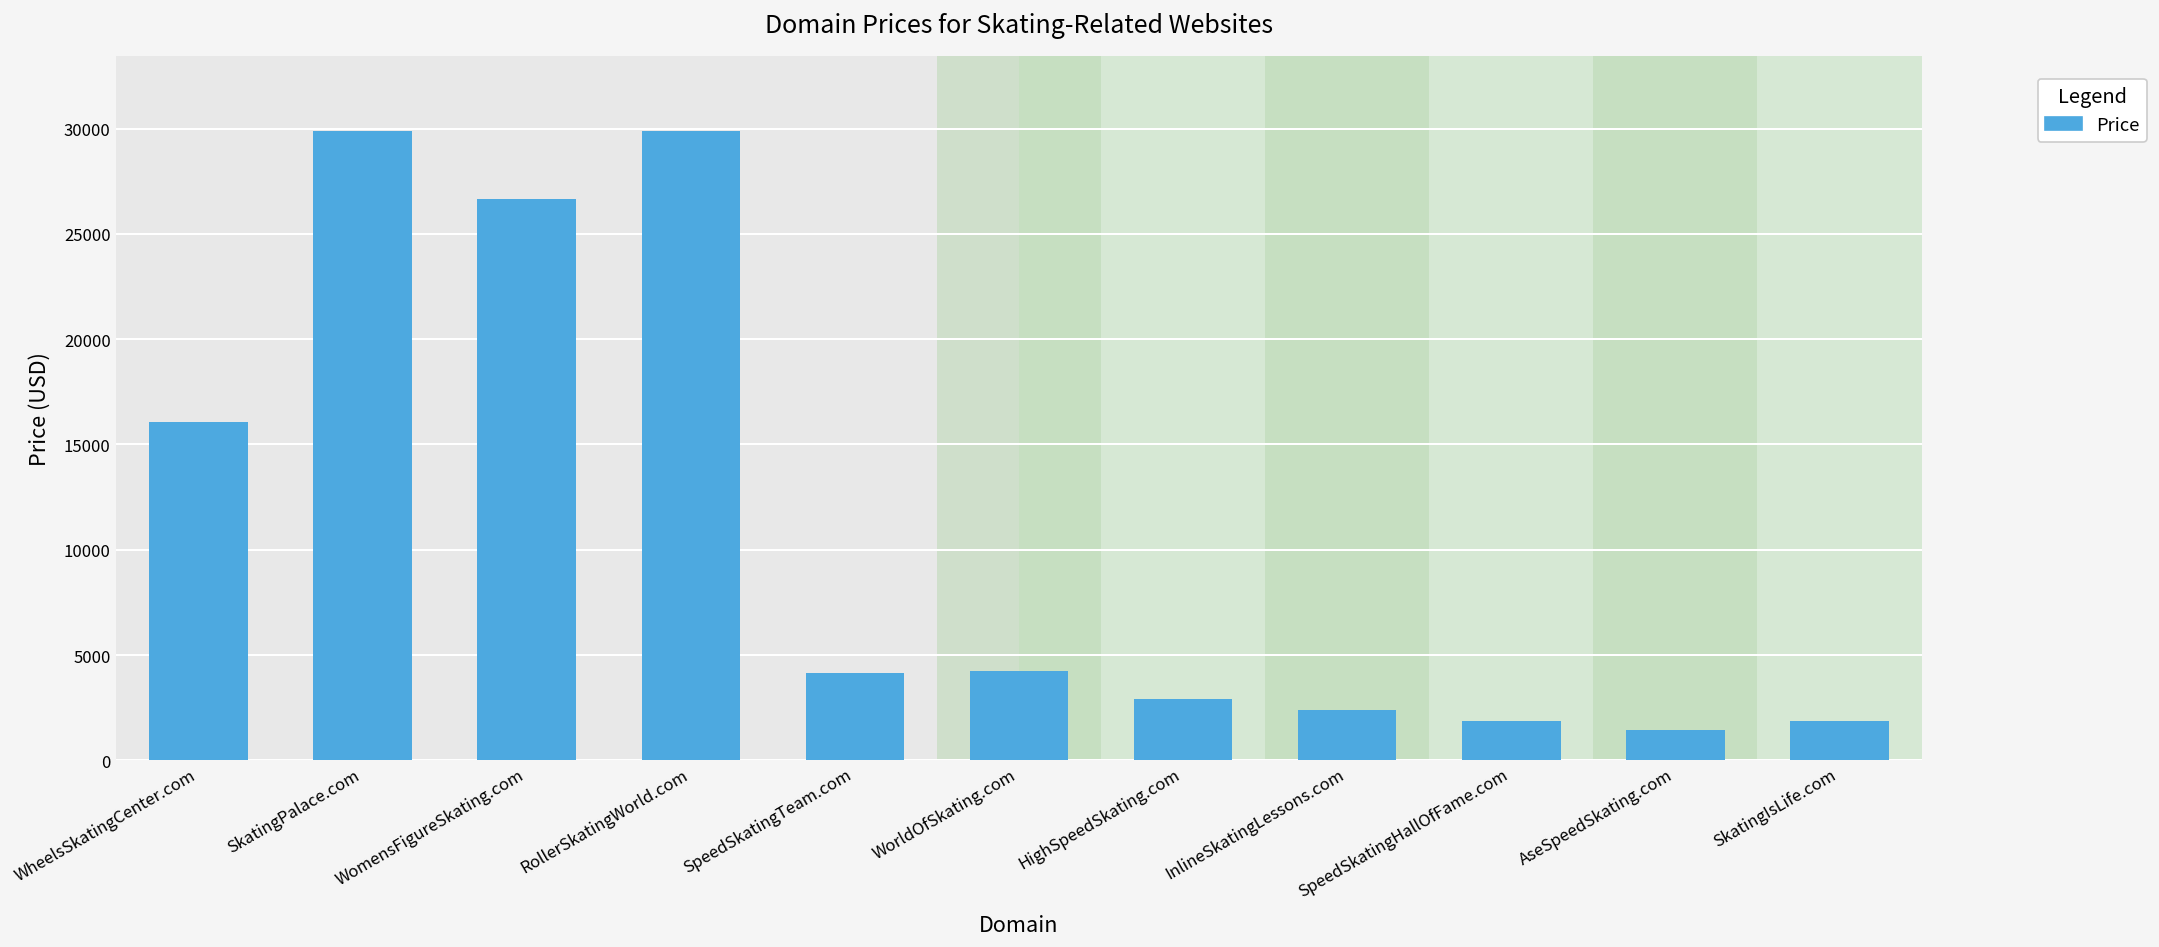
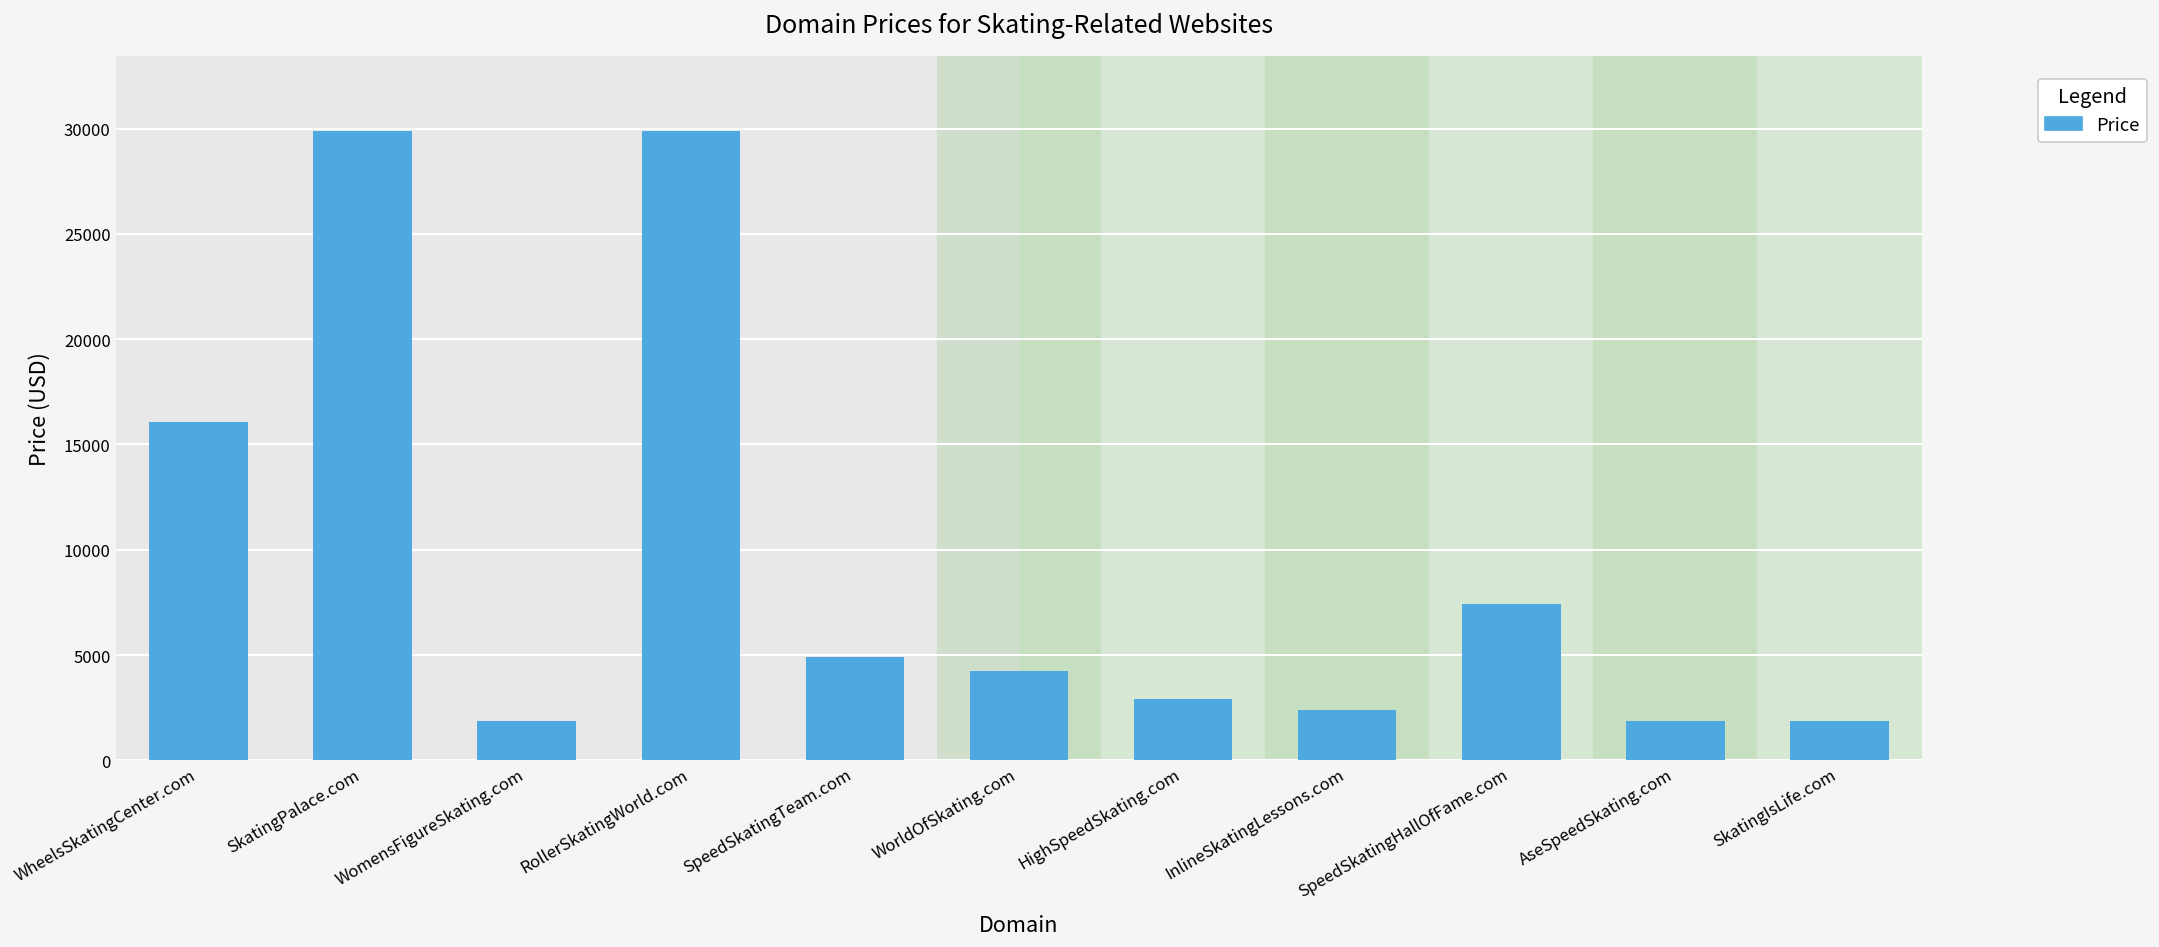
  {
    "WheelsSkatingCenter.com": 16100,
    "SkatingPalace.com": 29900,
-   "WomensFigureSkating.com": 26600,
+   "WomensFigureSkating.com": 1900,
    "RollerSkatingWorld.com": 29900,
-   "SpeedSkatingTeam.com": 4100,
+   "SpeedSkatingTeam.com": 4900,
    "WorldOfSkating.com": 4200,
    "HighSpeedSkating.com": 2900,
    "InlineSkatingLessons.com": 2400,
-   "SpeedSkatingHallOfFame.com": 1900,
-   "AseSpeedSkating.com": 1400,
+   "SpeedSkatingHallOfFame.com": 7400,
+   "AseSpeedSkating.com": 1900,
    "SkatingIsLife.com": 1900
  }
